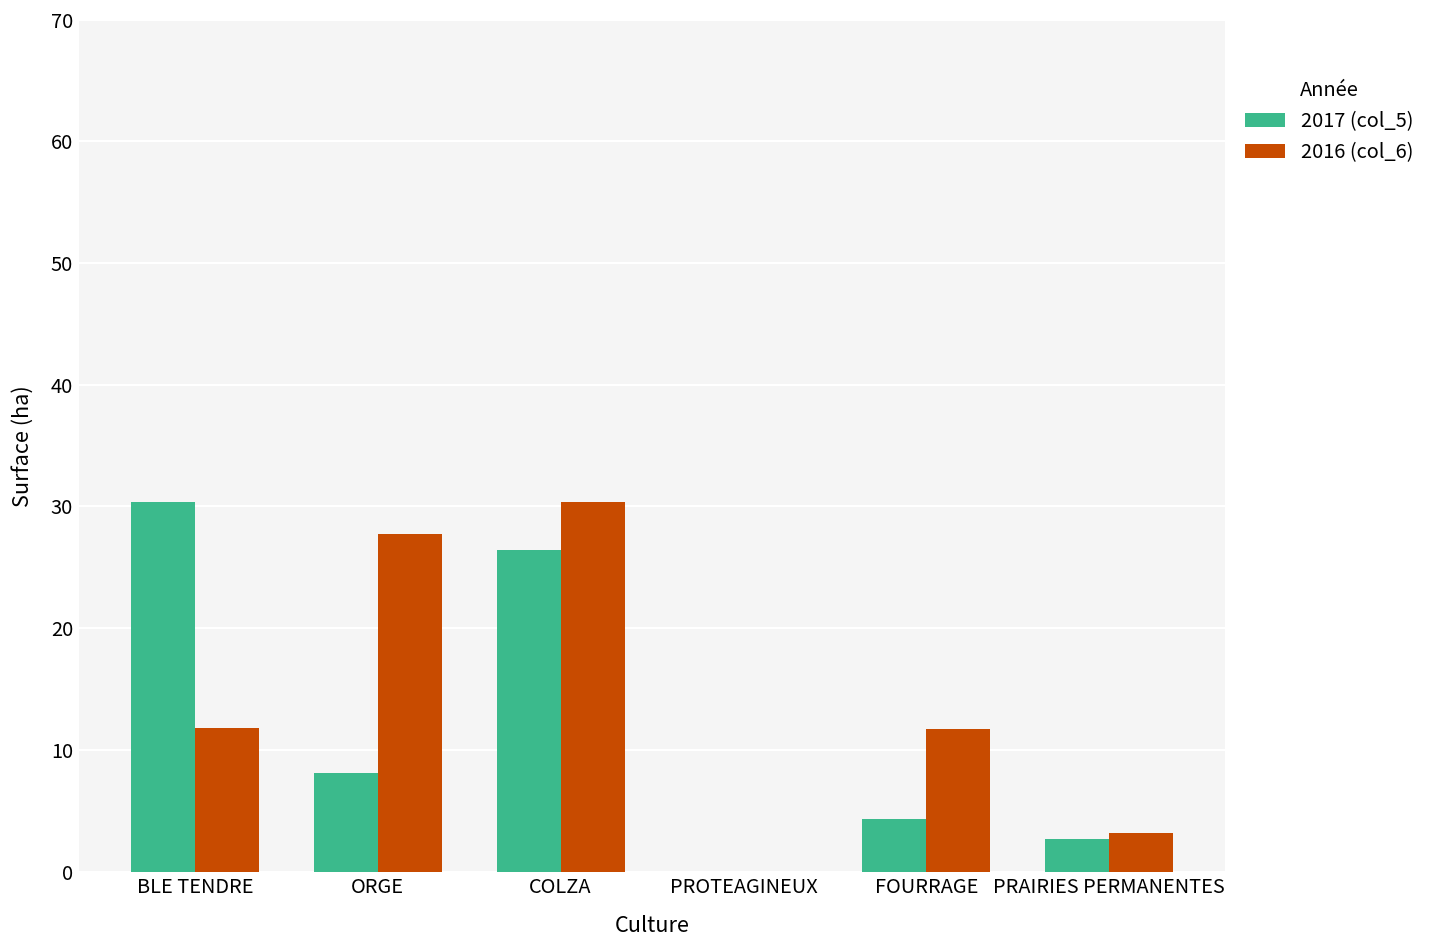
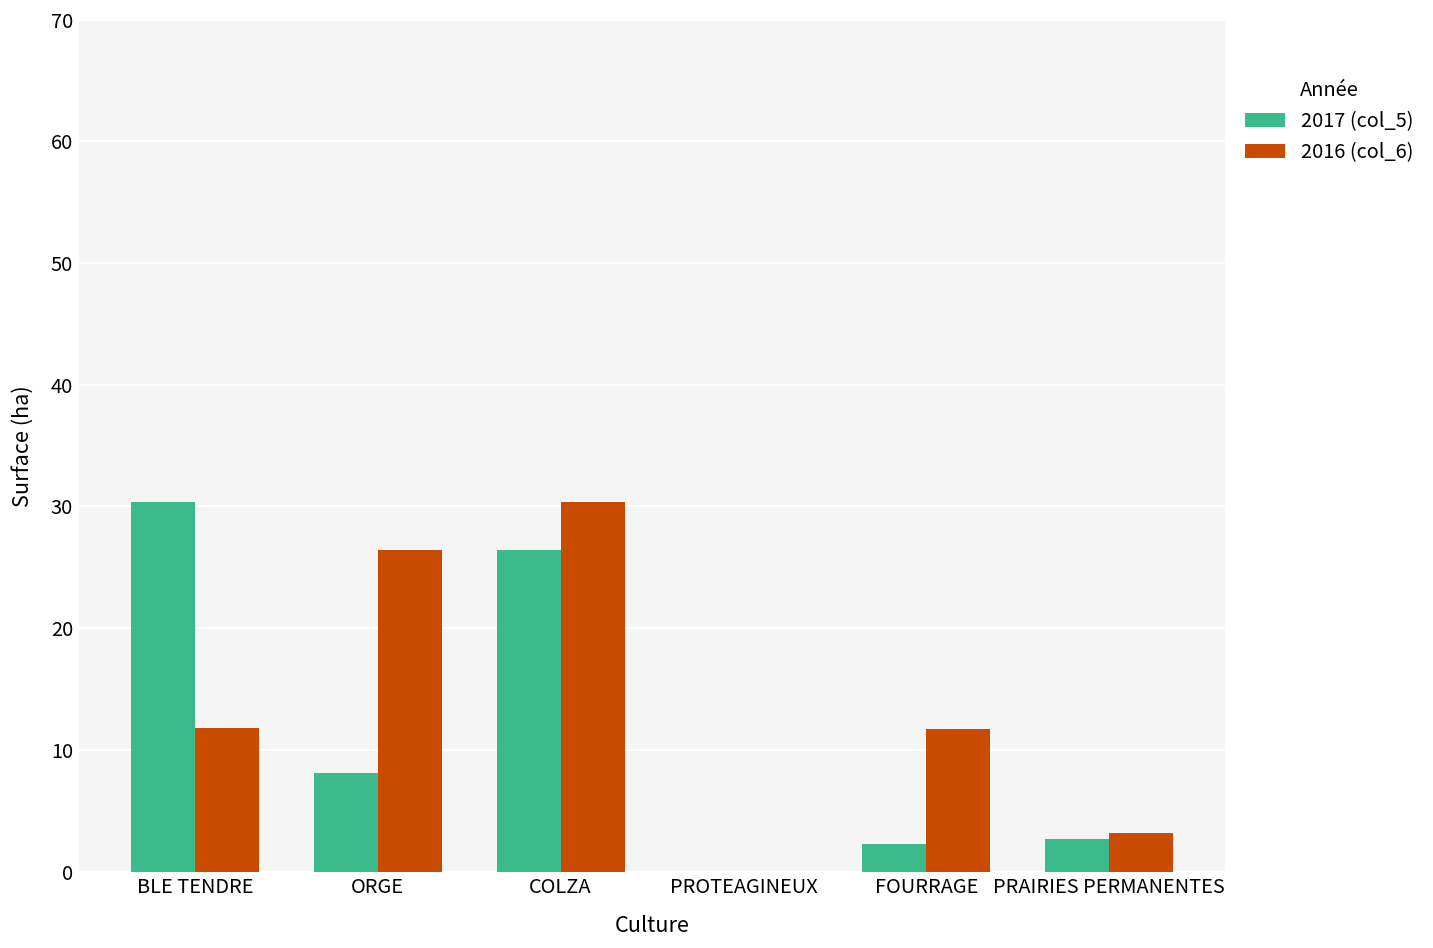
  {
    "2017 (col_5)": {
      "BLE TENDRE": 30.4,
      "ORGE": 8.1,
      "COLZA": 26.4,
      "PROTEAGINEUX": 0.0,
-     "FOURRAGE": 4.3,
+     "FOURRAGE": 2.3,
      "PRAIRIES PERMANENTES": 2.7
    },
    "2016 (col_6)": {
      "BLE TENDRE": 11.8,
-     "ORGE": 27.7,
+     "ORGE": 26.4,
      "COLZA": 30.4,
      "PROTEAGINEUX": 0.0,
      "FOURRAGE": 11.7,
      "PRAIRIES PERMANENTES": 3.2
    }
  }
